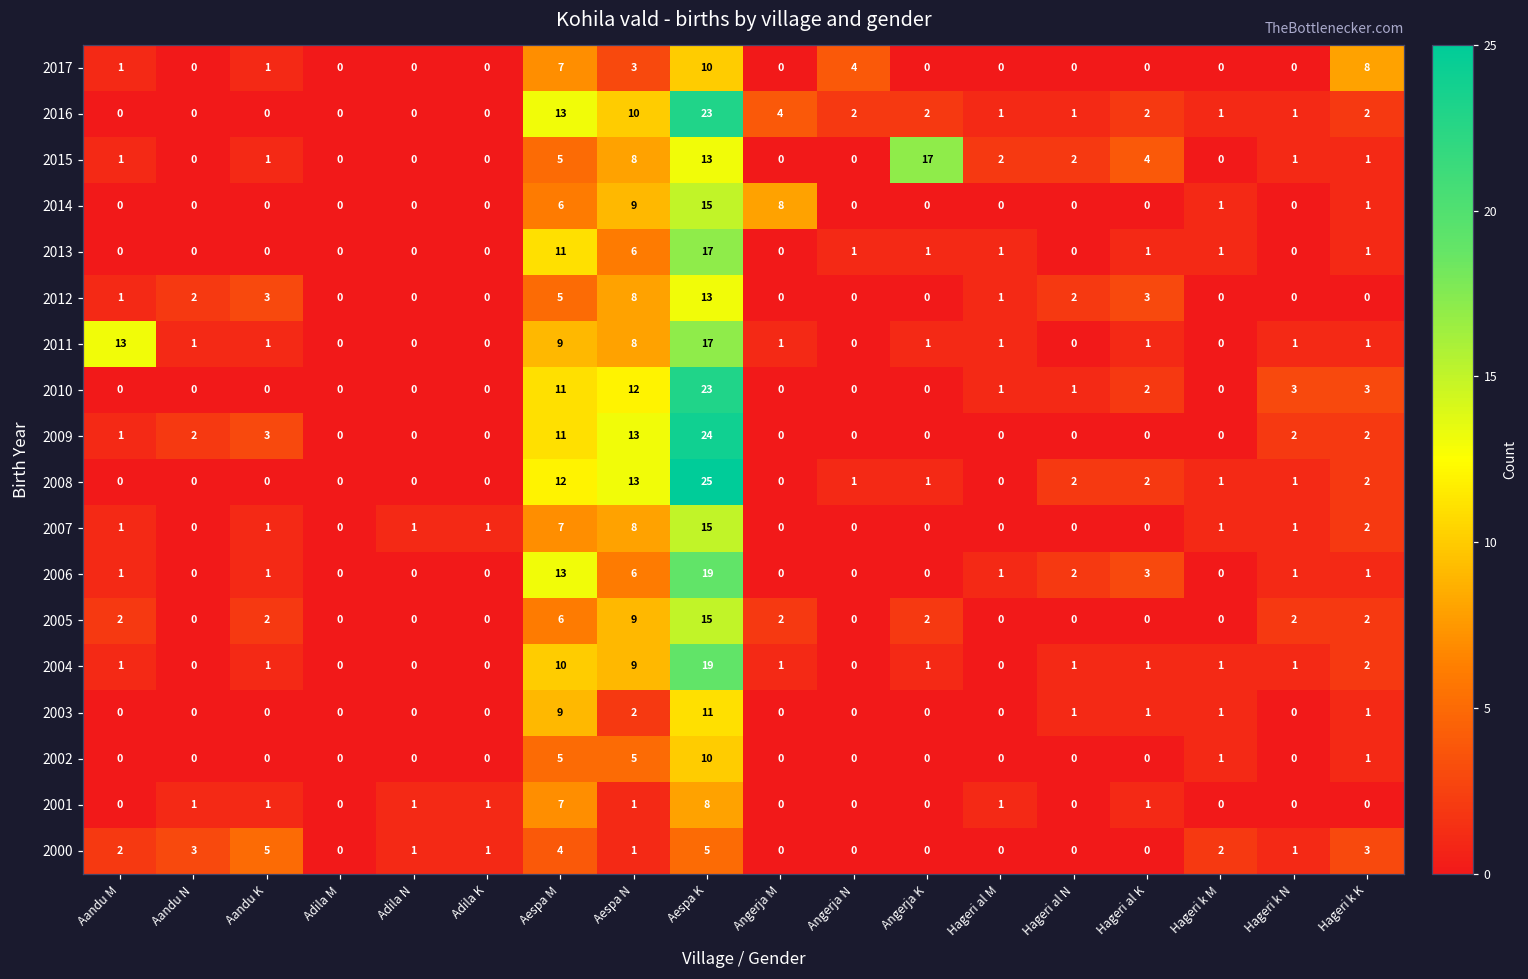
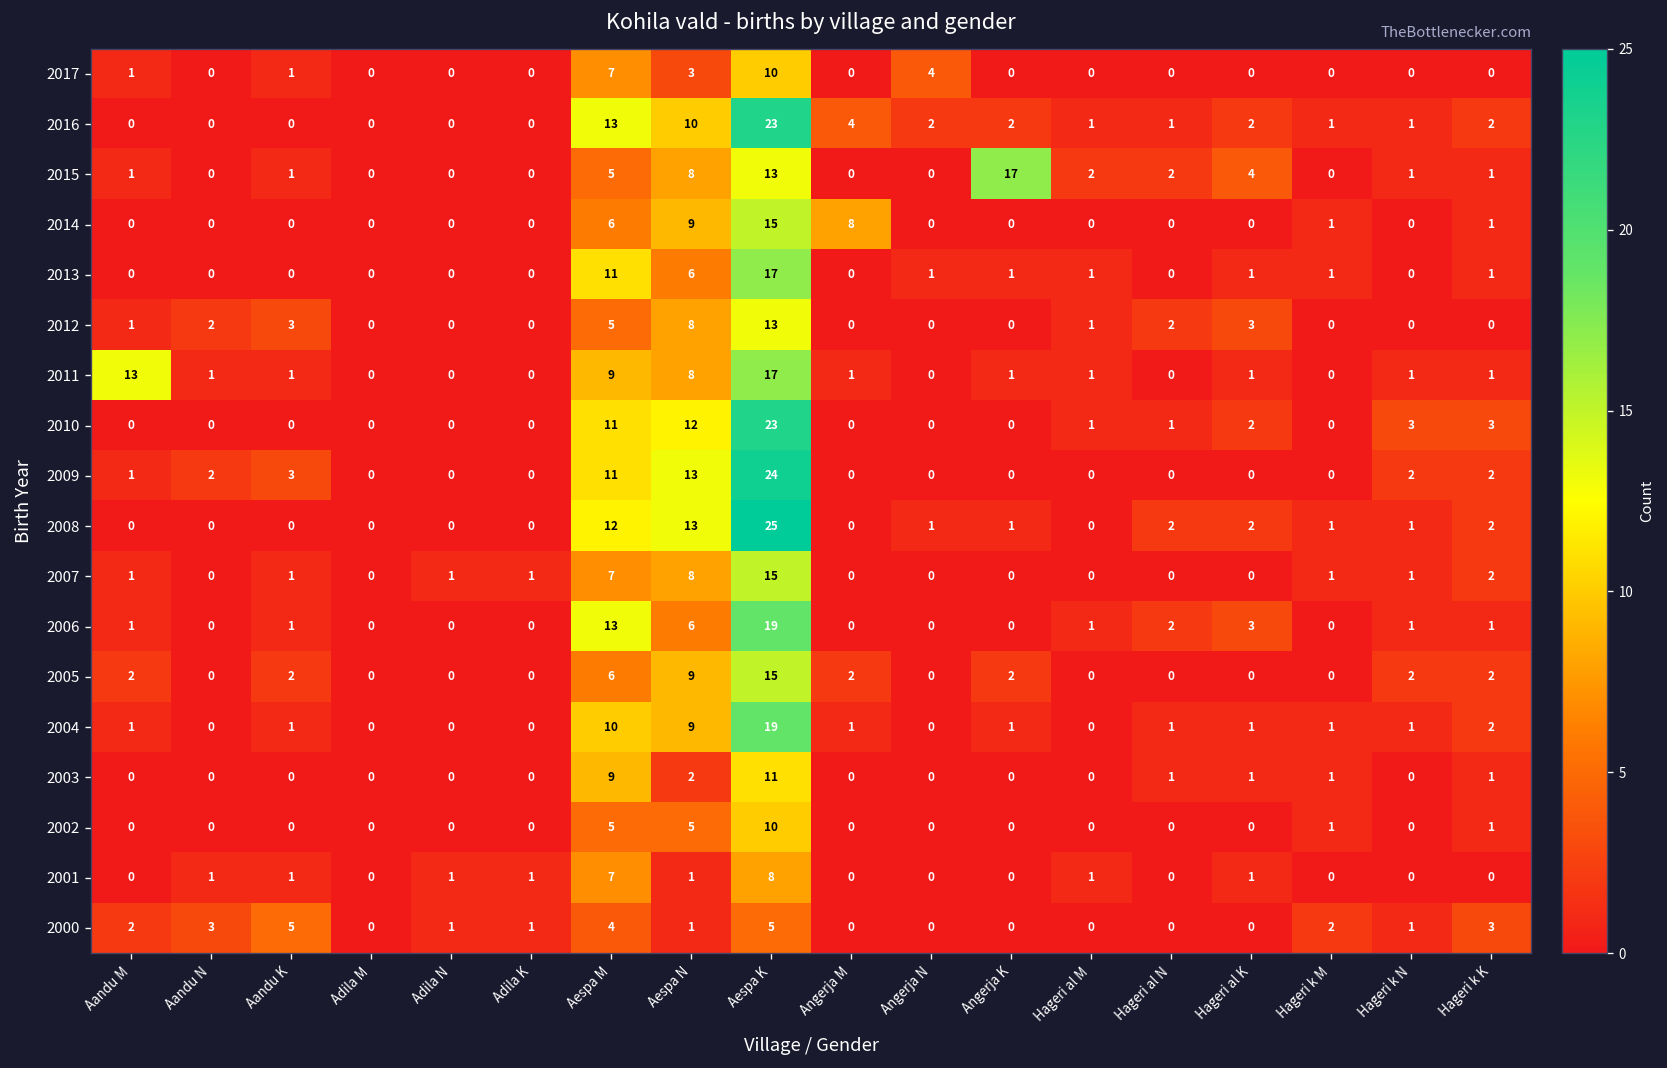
  {
    "2017": {
      "Aandu M": 1,
      "Aandu N": 0,
      "Aandu K": 1,
      "Adila M": 0,
      "Adila N": 0,
      "Adila K": 0,
      "Aespa M": 7,
      "Aespa N": 3,
      "Aespa K": 10,
      "Angerja M": 0,
      "Angerja N": 4,
      "Angerja K": 0,
      "Hageri al M": 0,
      "Hageri al N": 0,
      "Hageri al K": 0,
      "Hageri k M": 0,
      "Hageri k N": 0,
-     "Hageri k K": 8
+     "Hageri k K": 0
    }
  }
